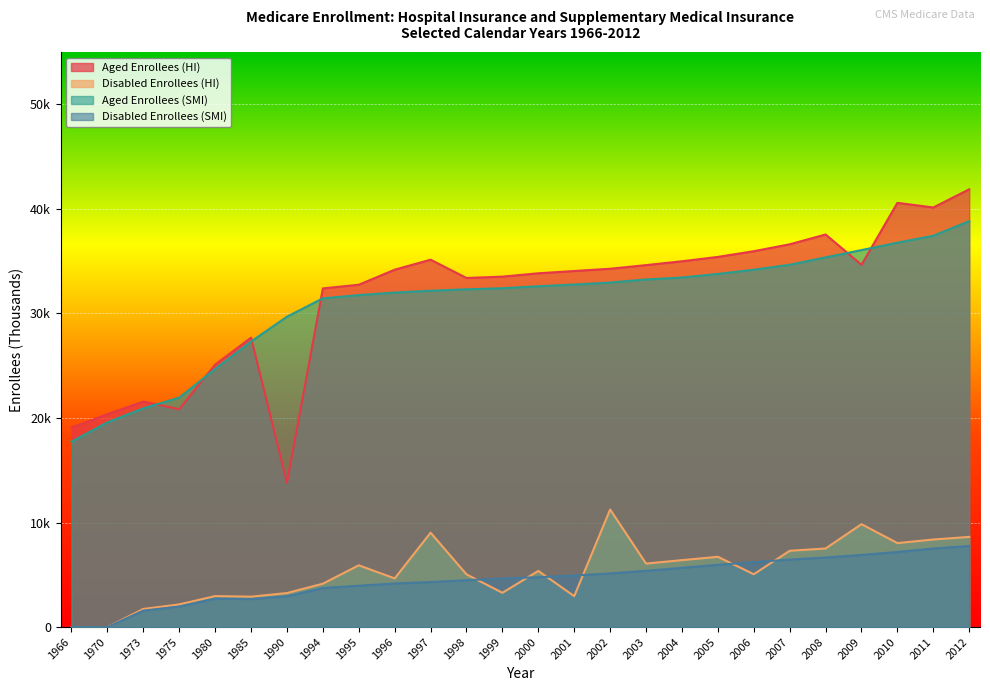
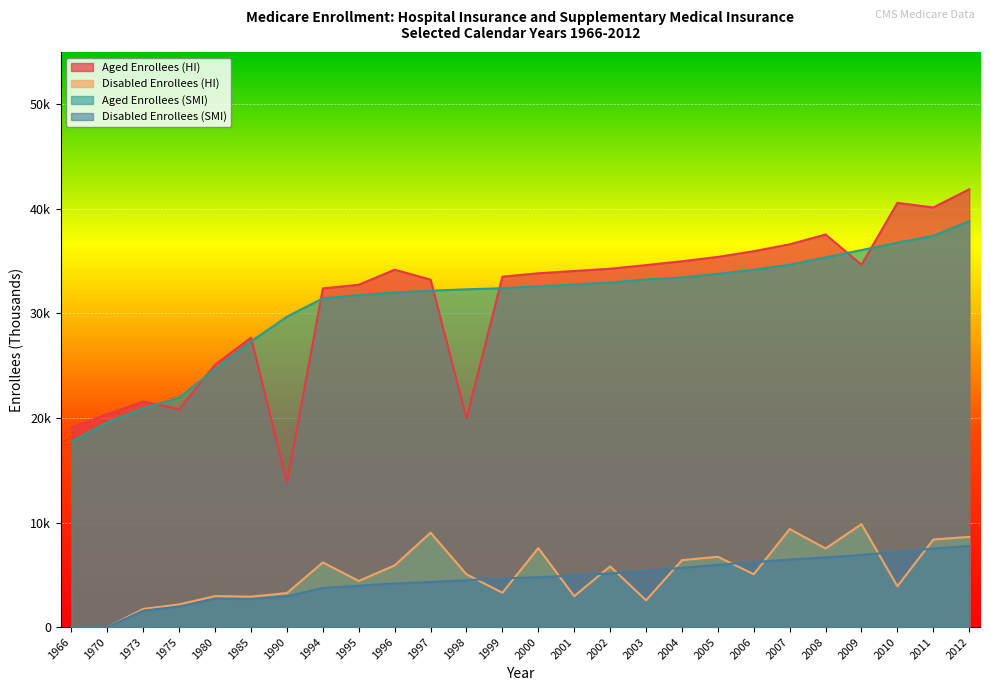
  {
    "Aged Enrollees (HI)": {
      "1966": 19100,
      "1970": 20400,
      "1973": 21600,
      "1975": 20800,
      "1980": 25100,
      "1985": 27700,
      "1990": 13800,
      "1994": 32400,
      "1995": 32700,
      "1996": 34200,
-     "1997": 35100,
-     "1998": 33400,
+     "1997": 33200,
+     "1998": 20000,
      "1999": 33500,
      "2000": 33800,
      "2001": 34100,
      "2002": 34300,
      "2003": 34600,
      "2004": 35000,
      "2005": 35400,
      "2006": 36000,
      "2007": 36600,
      "2008": 37600,
      "2009": 34700,
      "2010": 40600,
      "2011": 40100,
      "2012": 41900
    },
    "Disabled Enrollees (HI)": {
      "1990": 3300,
-     "1994": 4100,
-     "1995": 5900,
-     "1996": 4700,
+     "1994": 6200,
+     "1995": 4400,
+     "1996": 5900,
      "1997": 9000,
      "1998": 5000,
      "1999": 3300,
-     "2000": 5400,
+     "2000": 7600,
      "2001": 3000,
-     "2002": 11200,
-     "2003": 6100,
+     "2002": 5800,
+     "2003": 2600,
      "2004": 6400,
      "2005": 6700,
      "2006": 5100,
-     "2007": 7300,
+     "2007": 9400,
      "2008": 7500,
      "2009": 9800,
-     "2010": 8000,
+     "2010": 3900,
      "2011": 8400,
      "2012": 8600
    }
  }
